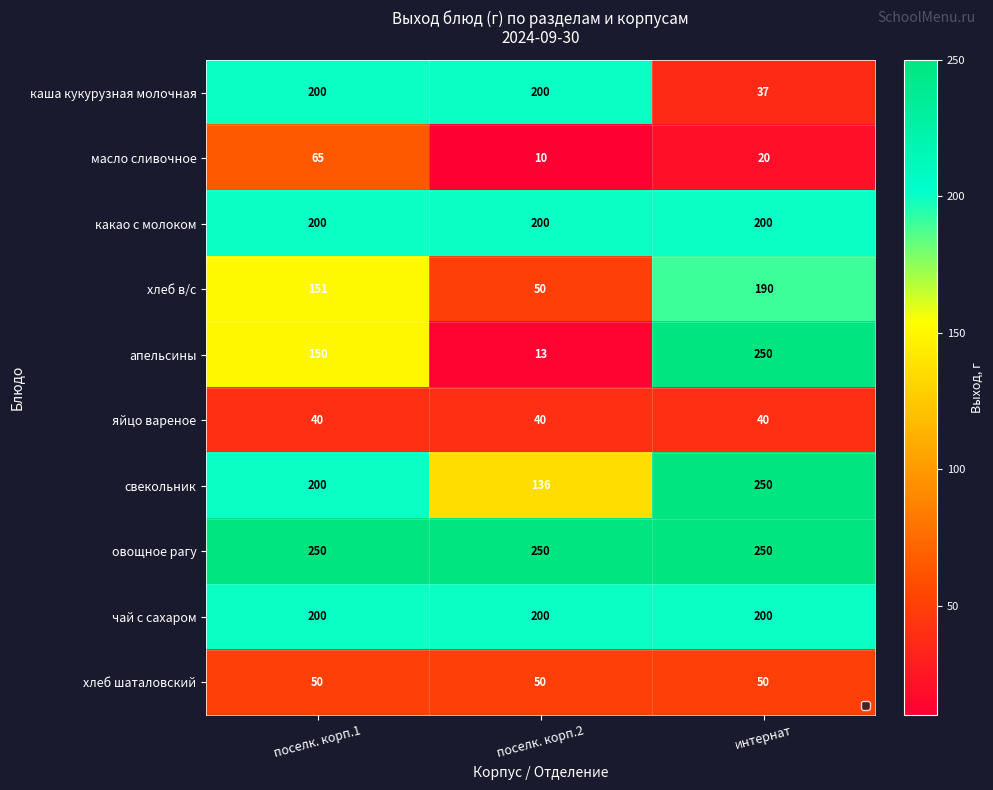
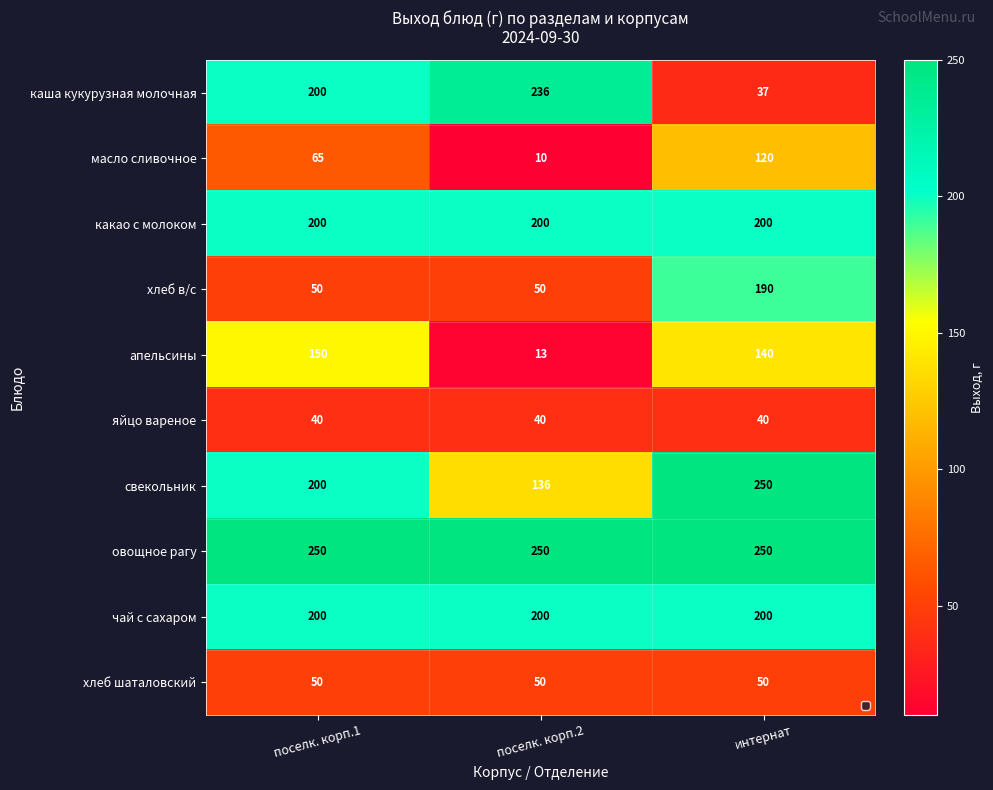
  {
    "каша кукурузная молочная": {
      "поселк. корп.1": 200,
-     "поселк. корп.2": 200,
+     "поселк. корп.2": 236,
      "интернат": 37
    },
    "масло сливочное": {
      "поселк. корп.1": 65,
      "поселк. корп.2": 10,
-     "интернат": 20
+     "интернат": 120
    },
    "какао с молоком": {
      "поселк. корп.1": 200,
      "поселк. корп.2": 200,
      "интернат": 200
    },
    "хлеб в/с": {
-     "поселк. корп.1": 151,
+     "поселк. корп.1": 50,
      "поселк. корп.2": 50,
      "интернат": 190
    },
    "апельсины": {
      "поселк. корп.1": 150,
      "поселк. корп.2": 13,
-     "интернат": 250
+     "интернат": 140
    },
    "яйцо вареное": {
      "поселк. корп.1": 40,
      "поселк. корп.2": 40,
      "интернат": 40
    },
    "свекольник": {
      "поселк. корп.1": 200,
      "поселк. корп.2": 136,
      "интернат": 250
    },
    "овощное рагу": {
      "поселк. корп.1": 250,
      "поселк. корп.2": 250,
      "интернат": 250
    },
    "чай с сахаром": {
      "поселк. корп.1": 200,
      "поселк. корп.2": 200,
      "интернат": 200
    },
    "хлеб шаталовский": {
      "поселк. корп.1": 50,
      "поселк. корп.2": 50,
      "интернат": 50
    }
  }
